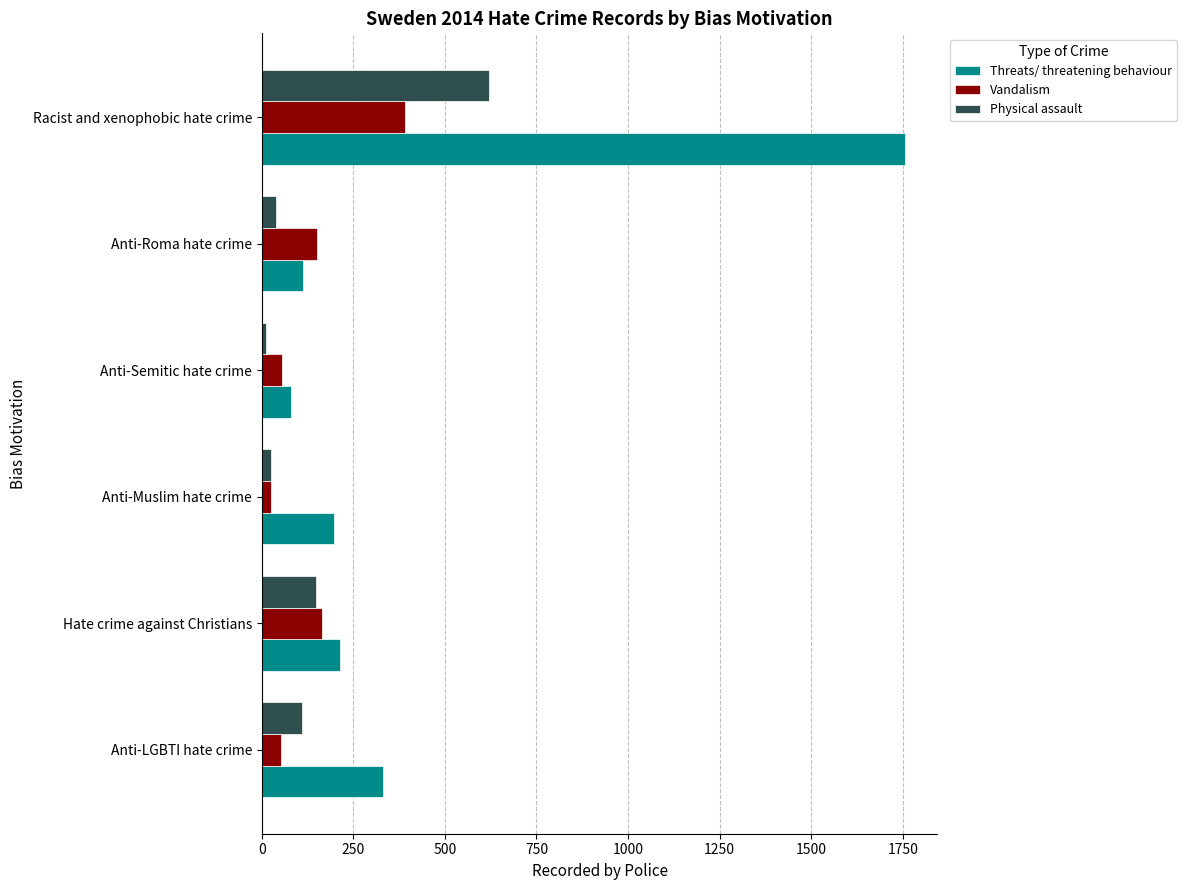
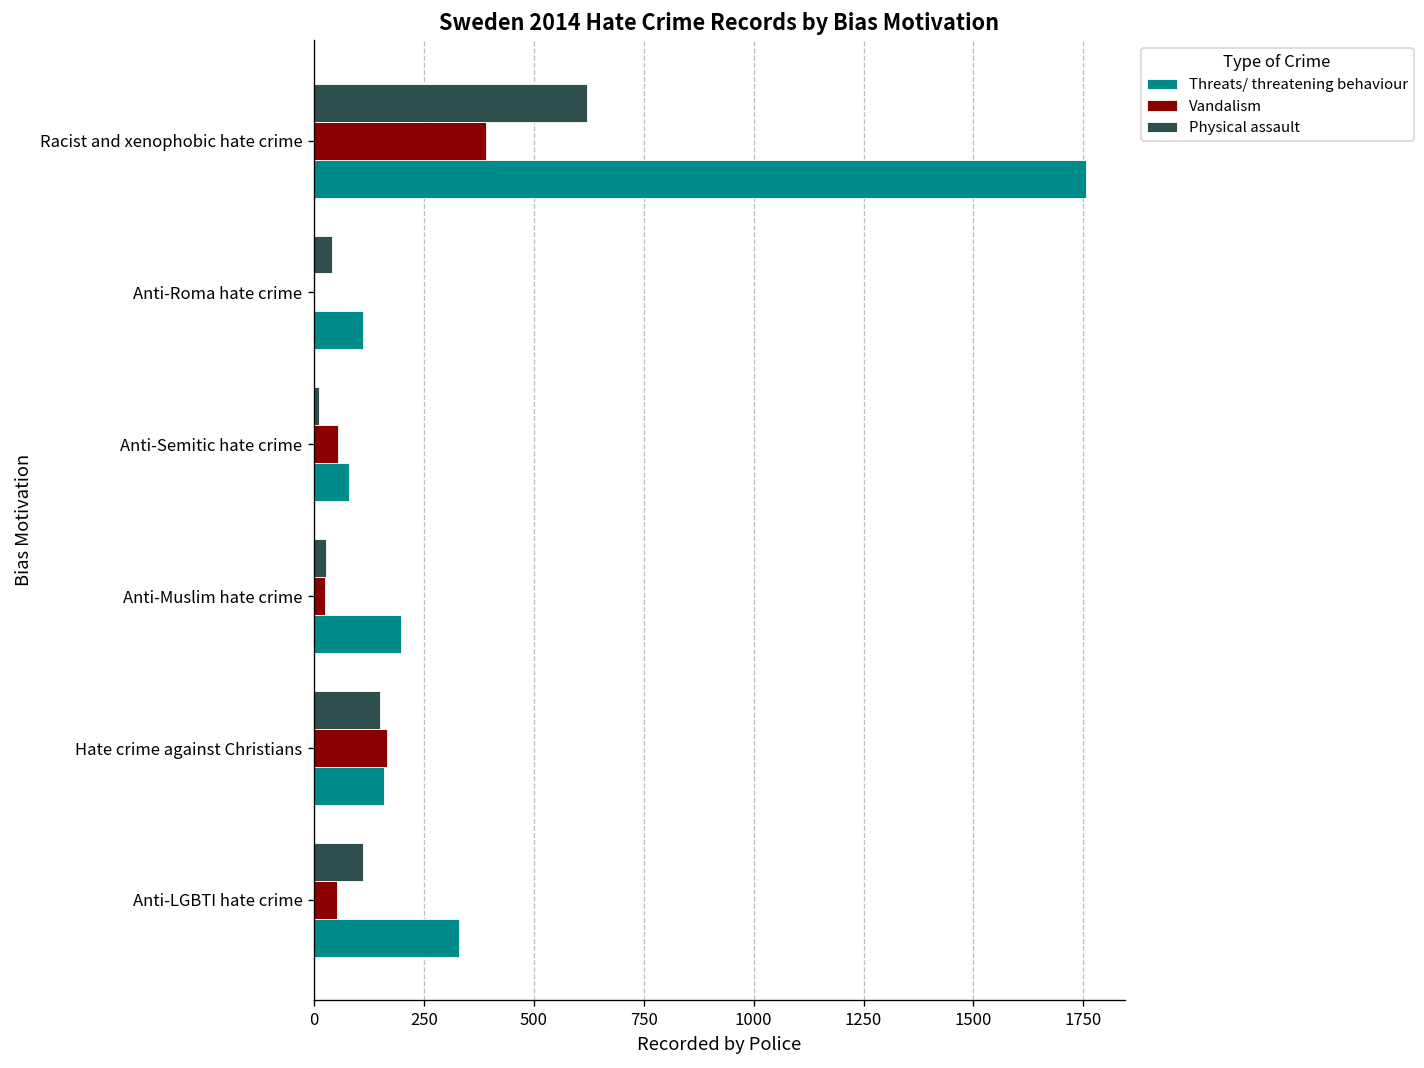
  {
    "Threats/ threatening behaviour": {
      "Racist and xenophobic hate crime": 1760,
      "Anti-Roma hate crime": 110,
      "Anti-Semitic hate crime": 80,
      "Anti-Muslim hate crime": 200,
-     "Hate crime against Christians": 210,
+     "Hate crime against Christians": 160,
      "Anti-LGBTI hate crime": 330
    },
    "Vandalism": {
      "Racist and xenophobic hate crime": 390,
-     "Anti-Roma hate crime": 150,
+     "Anti-Roma hate crime": 0,
      "Anti-Semitic hate crime": 50,
      "Anti-Muslim hate crime": 20,
      "Hate crime against Christians": 170,
      "Anti-LGBTI hate crime": 50
    },
    "Physical assault": {
      "Racist and xenophobic hate crime": 620,
      "Anti-Roma hate crime": 40,
      "Anti-Semitic hate crime": 10,
      "Anti-Muslim hate crime": 30,
      "Hate crime against Christians": 150,
      "Anti-LGBTI hate crime": 110
    }
  }
